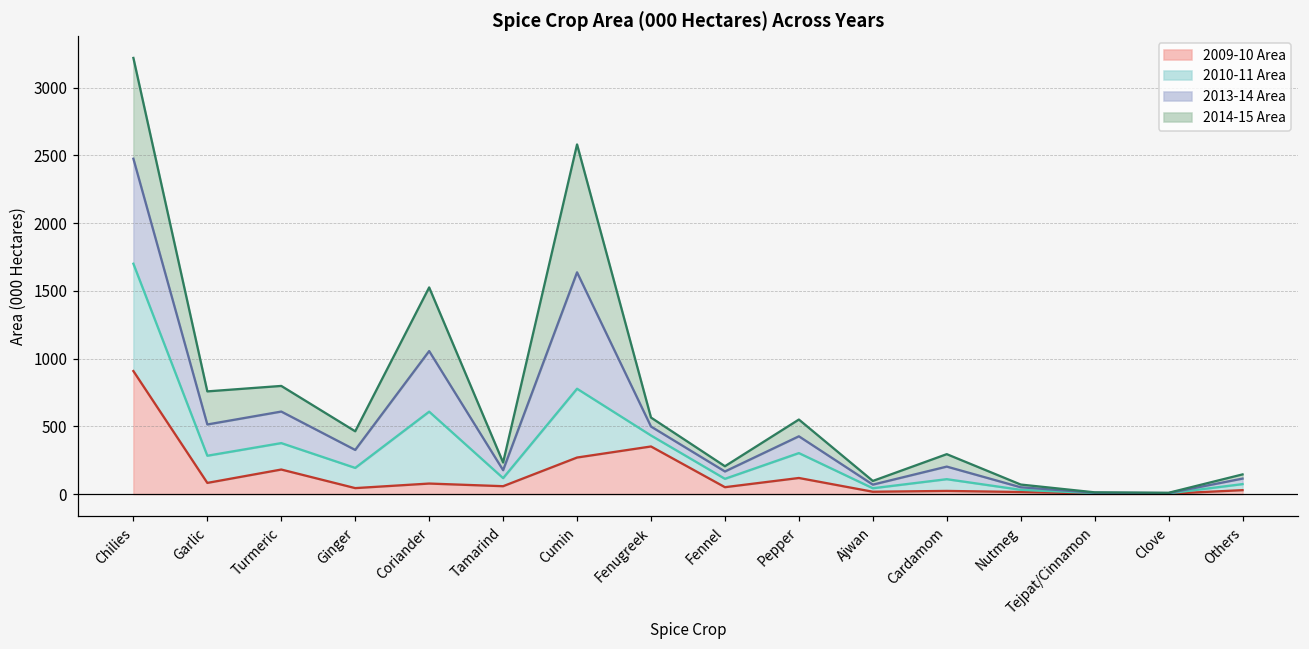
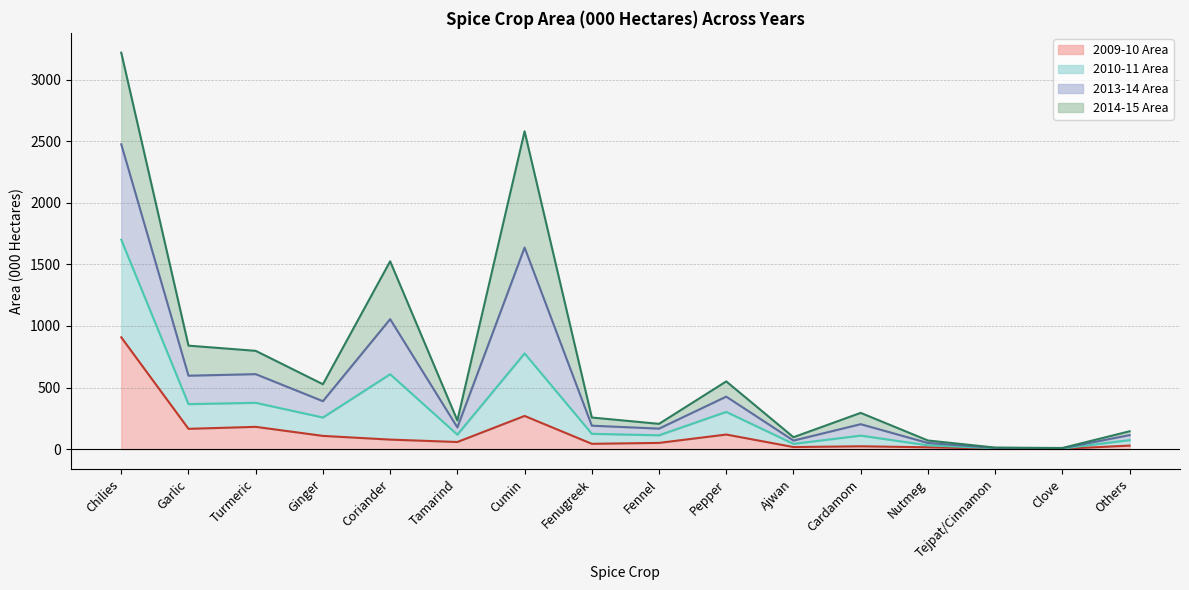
  {
    "2009-10 Area": {
      "Chilies": 910,
-     "Garlic": 80,
+     "Garlic": 160,
      "Turmeric": 180,
-     "Ginger": 40,
+     "Ginger": 110,
      "Coriander": 80,
      "Tamarind": 60,
      "Cumin": 270,
-     "Fenugreek": 350,
+     "Fenugreek": 40,
      "Fennel": 50,
      "Pepper": 120,
      "Ajwan": 20,
      "Cardamom": 20,
      "Others": 30
    }
  }
